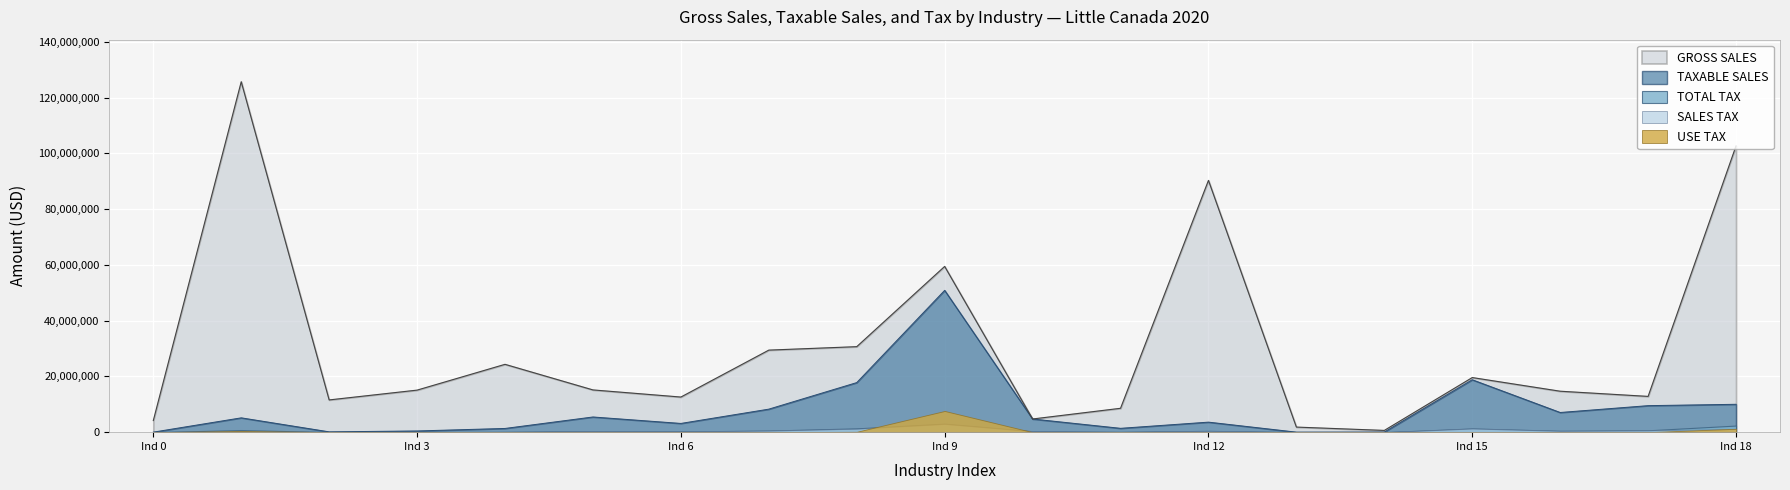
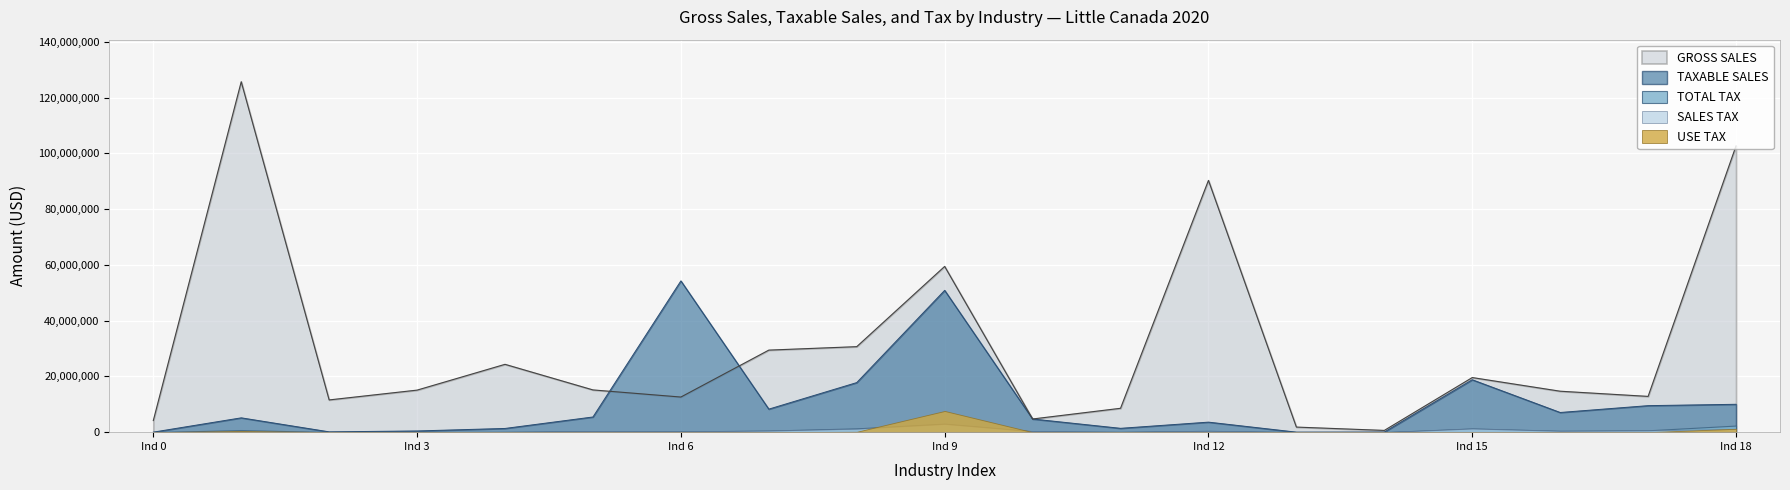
  {
    "TAXABLE SALES": {
-     "Ind 6": "3,000,000",
+     "Ind 6": "54,000,000",
      "Ind 9": "51,000,000",
      "Ind 12": "4,000,000",
      "Ind 18": "10,000,000"
    },
    "USE TAX": {
      "Ind 9": "8,000,000"
    }
  }
